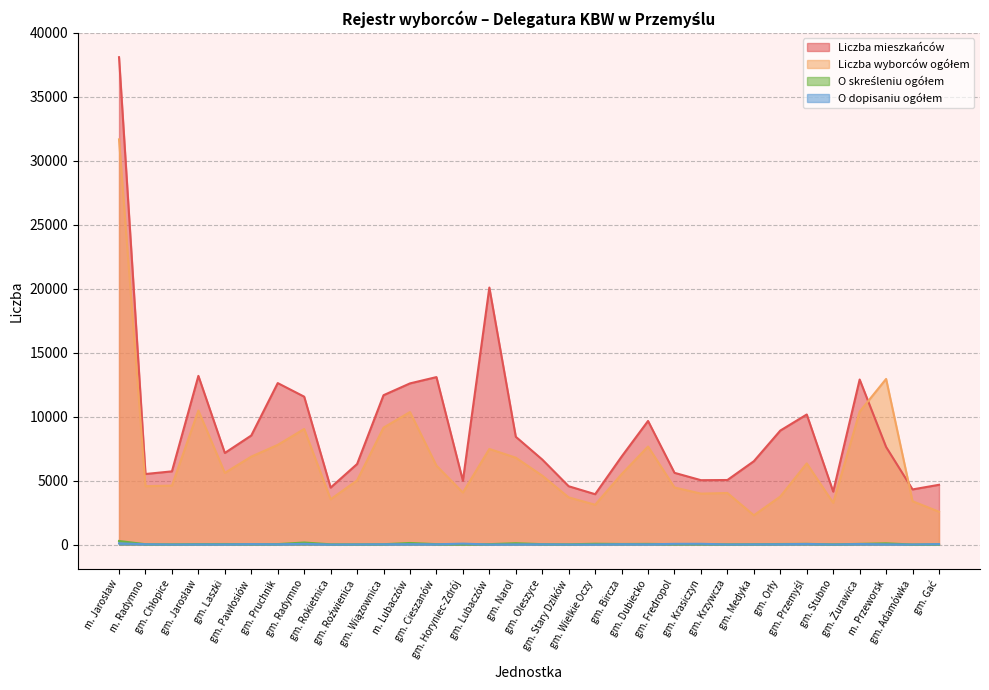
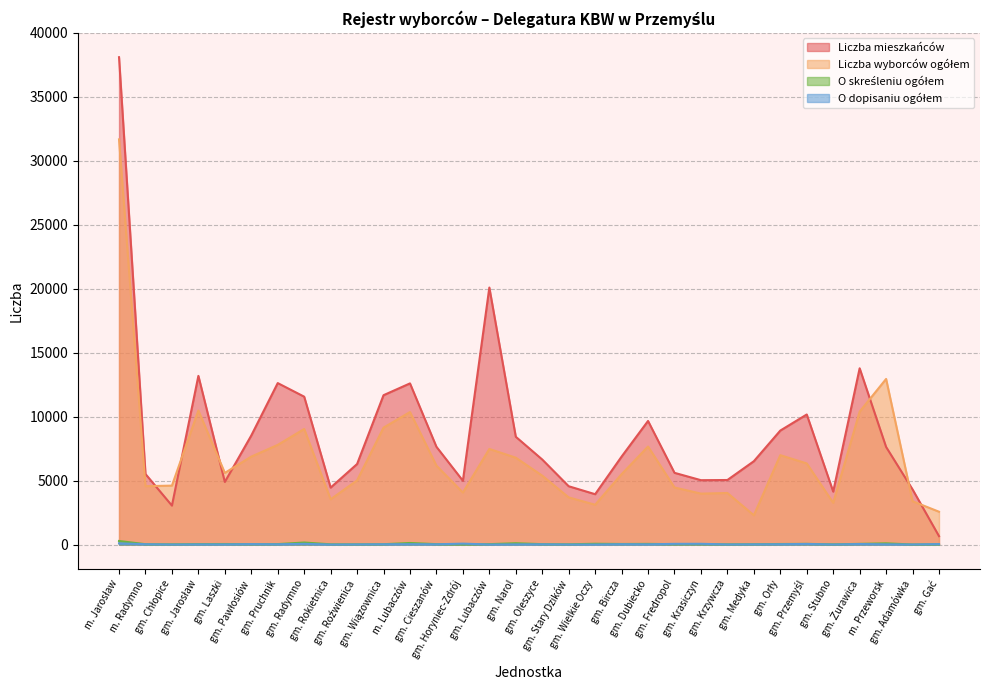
  {
    "Liczba mieszkańców": {
      "m. Jarosław": 38100,
      "m. Radymno": 5500,
-     "gm. Chłopice": 5700,
+     "gm. Chłopice": 3000,
      "gm. Jarosław": 13200,
-     "gm. Laszki": 7200,
+     "gm. Laszki": 4900,
      "gm. Pawłosiów": 8500,
      "gm. Pruchnik": 12600,
      "gm. Radymno": 11600,
      "gm. Rokietnica": 4500,
      "gm. Roźwienica": 6300,
      "gm. Wiązownica": 11700,
      "m. Lubaczów": 12600,
-     "gm. Cieszanów": 13100,
+     "gm. Cieszanów": 7600,
      "gm. Horyniec-Zdrój": 5000,
      "gm. Lubaczów": 20100,
      "gm. Narol": 8400,
      "gm. Oleszyce": 6600,
      "gm. Stary Dzików": 4600,
      "gm. Wielkie Oczy": 3900,
      "gm. Bircza": 6900,
      "gm. Dubiecko": 9700,
      "gm. Fredropol": 5600,
      "gm. Krasiczyn": 5000,
      "gm. Krzywcza": 5000,
      "gm. Medyka": 6500,
      "gm. Orły": 8900,
      "gm. Przemyśl": 10200,
      "gm. Stubno": 4100,
-     "gm. Żurawica": 12900,
+     "gm. Żurawica": 13800,
      "m. Przeworsk": 7600,
      "gm. Adamówka": 4300,
-     "gm. Gać": 4700
+     "gm. Gać": 700
    },
    "Liczba wyborców ogółem": {
      "m. Jarosław": 31700,
      "m. Radymno": 4600,
      "gm. Chłopice": 4600,
      "gm. Jarosław": 10500,
      "gm. Laszki": 5600,
      "gm. Pawłosiów": 6900,
      "gm. Pruchnik": 7800,
      "gm. Radymno": 9000,
      "gm. Rokietnica": 3500,
      "gm. Roźwienica": 5000,
      "gm. Wiązownica": 9100,
      "m. Lubaczów": 10400,
      "gm. Cieszanów": 6200,
      "gm. Horyniec-Zdrój": 4100,
      "gm. Lubaczów": 7500,
      "gm. Narol": 6800,
      "gm. Oleszyce": 5400,
      "gm. Stary Dzików": 3700,
      "gm. Wielkie Oczy": 3100,
      "gm. Bircza": 5500,
      "gm. Dubiecko": 7700,
      "gm. Fredropol": 4500,
      "gm. Krasiczyn": 4000,
      "gm. Krzywcza": 4000,
      "gm. Medyka": 2300,
-     "gm. Orły": 3800,
+     "gm. Orły": 7000,
      "gm. Przemyśl": 6300,
      "gm. Stubno": 3300,
      "gm. Żurawica": 10400,
      "m. Przeworsk": 12900,
      "gm. Adamówka": 3400,
      "gm. Gać": 2600
    }
  }
